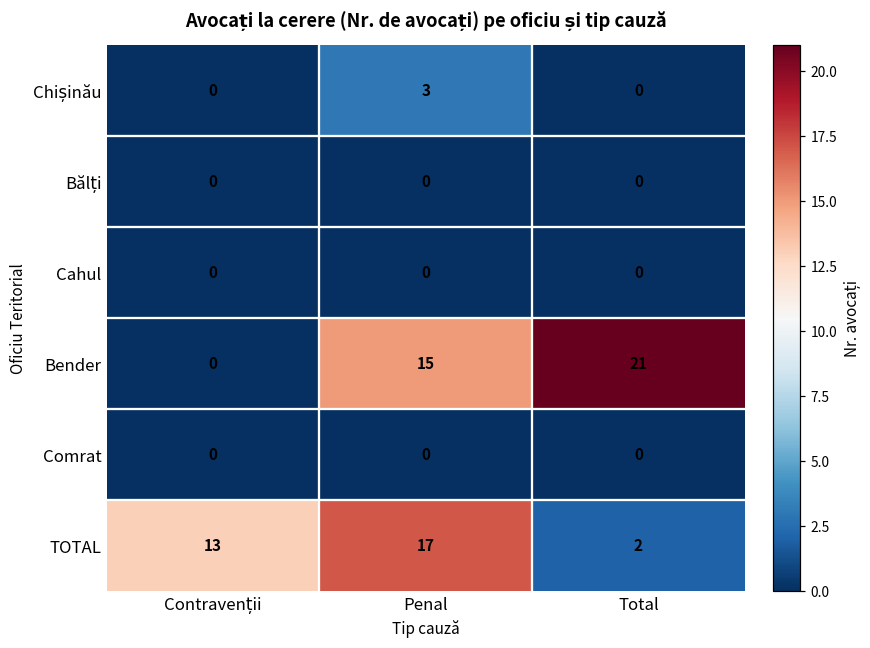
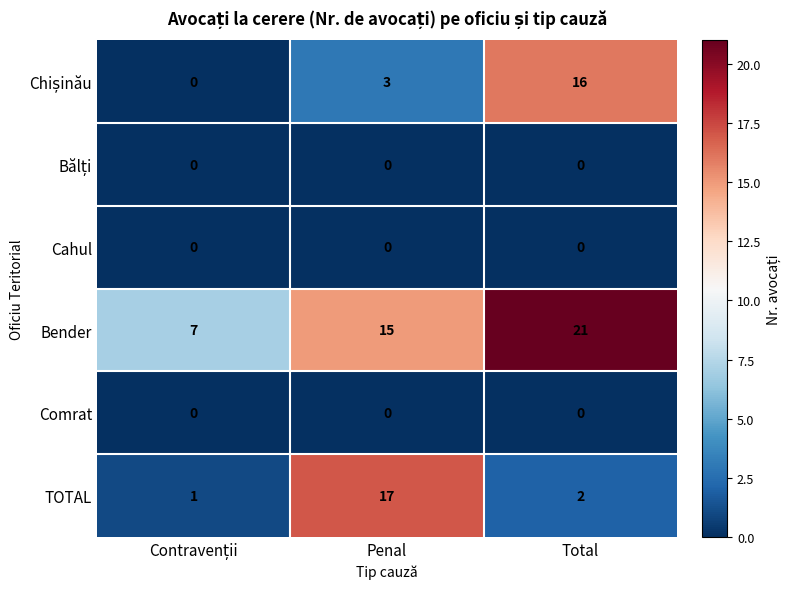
  {
    "Chișinău": {
      "Contravenții": 0,
      "Penal": 3,
-     "Total": 0
+     "Total": 16
    },
    "Bălți": {
      "Contravenții": 0,
      "Penal": 0,
      "Total": 0
    },
    "Cahul": {
      "Contravenții": 0,
      "Penal": 0,
      "Total": 0
    },
    "Bender": {
-     "Contravenții": 0,
+     "Contravenții": 7,
      "Penal": 15,
      "Total": 21
    },
    "Comrat": {
      "Contravenții": 0,
      "Penal": 0,
      "Total": 0
    },
    "TOTAL": {
-     "Contravenții": 13,
+     "Contravenții": 1,
      "Penal": 17,
      "Total": 2
    }
  }
